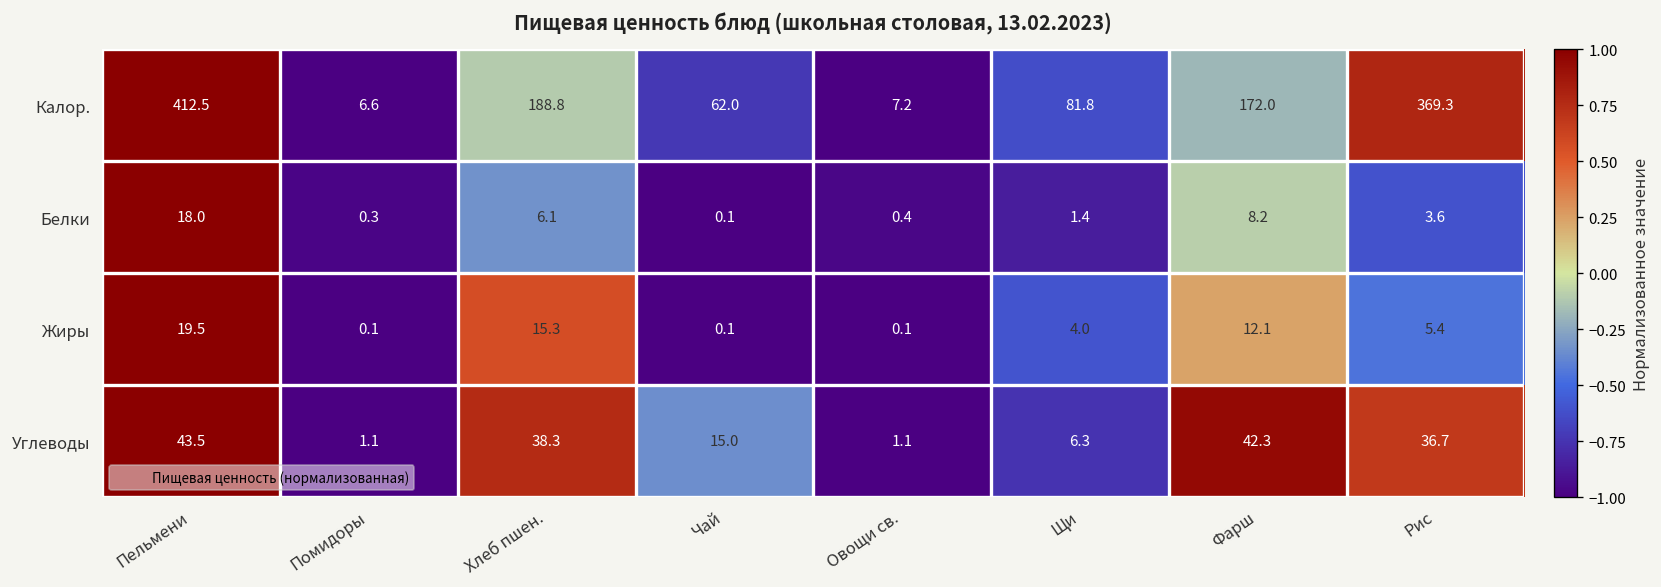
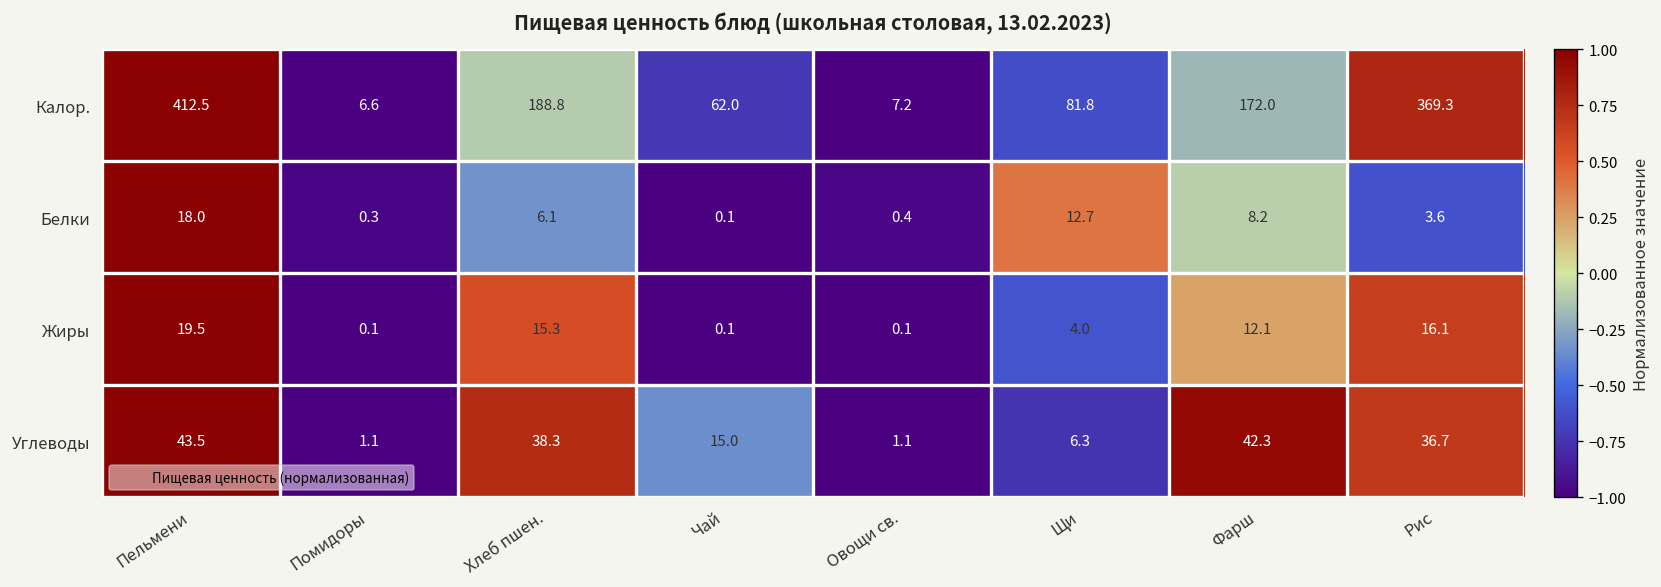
  {
    "Калор.": {
      "Пельмени": 412.5,
      "Помидоры": 6.6,
      "Хлеб пшен.": 188.8,
      "Чай": 62.0,
      "Овощи св.": 7.2,
      "Щи": 81.8,
      "Фарш": 172.0,
      "Рис": 369.3
    },
    "Белки": {
      "Пельмени": 18.0,
      "Помидоры": 0.3,
      "Хлеб пшен.": 6.1,
      "Чай": 0.1,
      "Овощи св.": 0.4,
-     "Щи": 1.4,
+     "Щи": 12.7,
      "Фарш": 8.2,
      "Рис": 3.6
    },
    "Жиры": {
      "Пельмени": 19.5,
      "Помидоры": 0.1,
      "Хлеб пшен.": 15.3,
      "Чай": 0.1,
      "Овощи св.": 0.1,
      "Щи": 4.0,
      "Фарш": 12.1,
-     "Рис": 5.4
+     "Рис": 16.1
    },
    "Углеводы": {
      "Пельмени": 43.5,
      "Помидоры": 1.1,
      "Хлеб пшен.": 38.3,
      "Чай": 15.0,
      "Овощи св.": 1.1,
      "Щи": 6.3,
      "Фарш": 42.3,
      "Рис": 36.7
    }
  }
